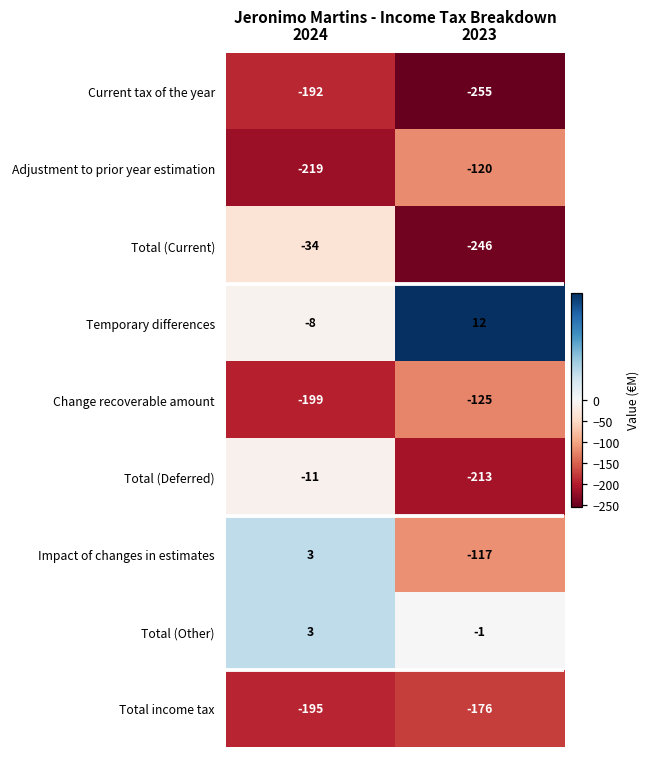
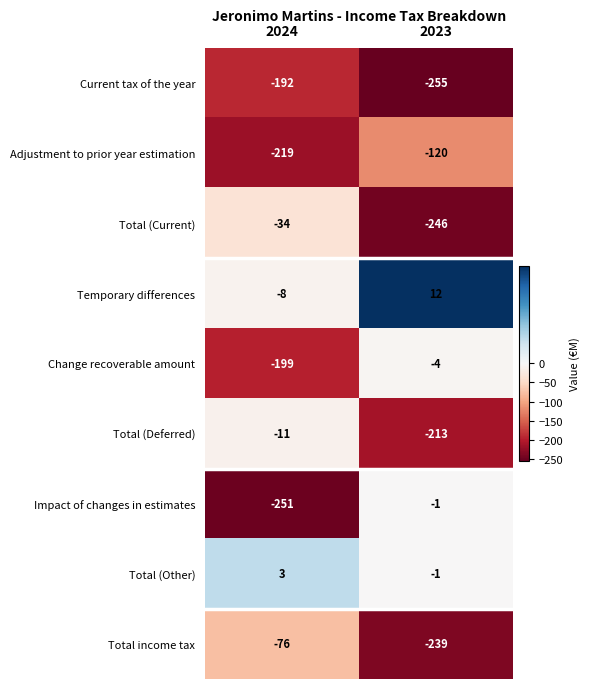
  {
    "Current tax of the year": {
      "2024": -192,
      "2023": -255
    },
    "Adjustment to prior year estimation": {
      "2024": -219,
      "2023": -120
    },
    "Total (Current)": {
      "2024": -34,
      "2023": -246
    },
    "Temporary differences": {
      "2024": -8,
      "2023": 12
    },
    "Change recoverable amount": {
      "2024": -199,
-     "2023": -125
+     "2023": -4
    },
    "Total (Deferred)": {
      "2024": -11,
      "2023": -213
    },
    "Impact of changes in estimates": {
-     "2024": 3,
-     "2023": -117
+     "2024": -251,
+     "2023": -1
    },
    "Total (Other)": {
      "2024": 3,
      "2023": -1
    },
    "Total income tax": {
-     "2024": -195,
-     "2023": -176
+     "2024": -76,
+     "2023": -239
    }
  }
